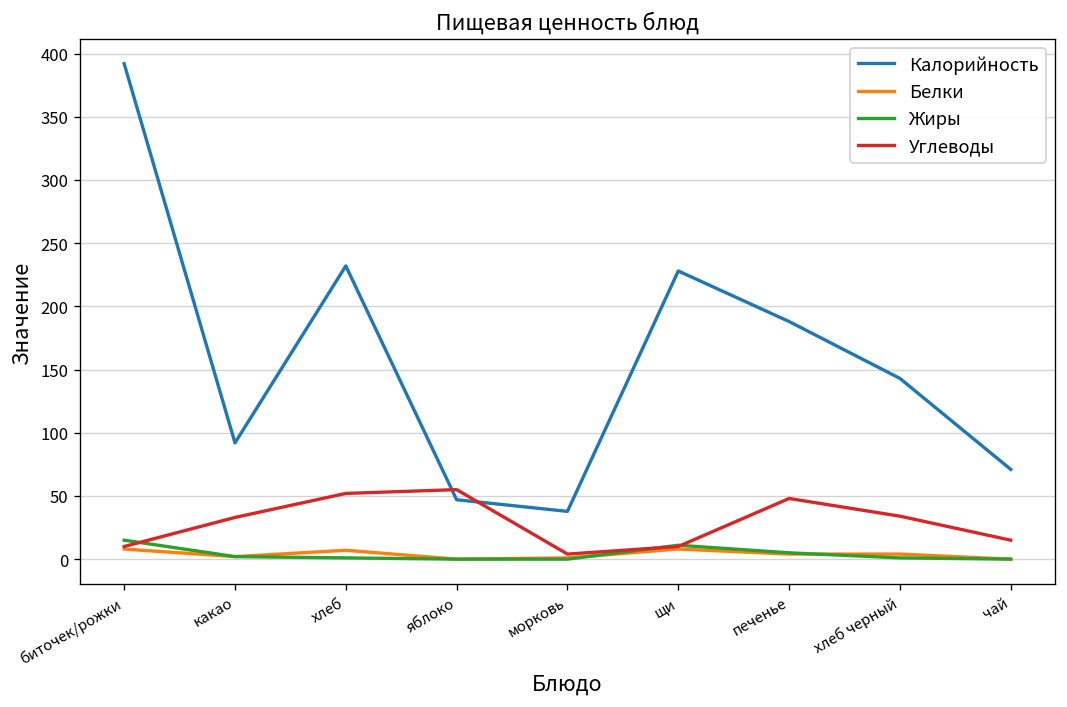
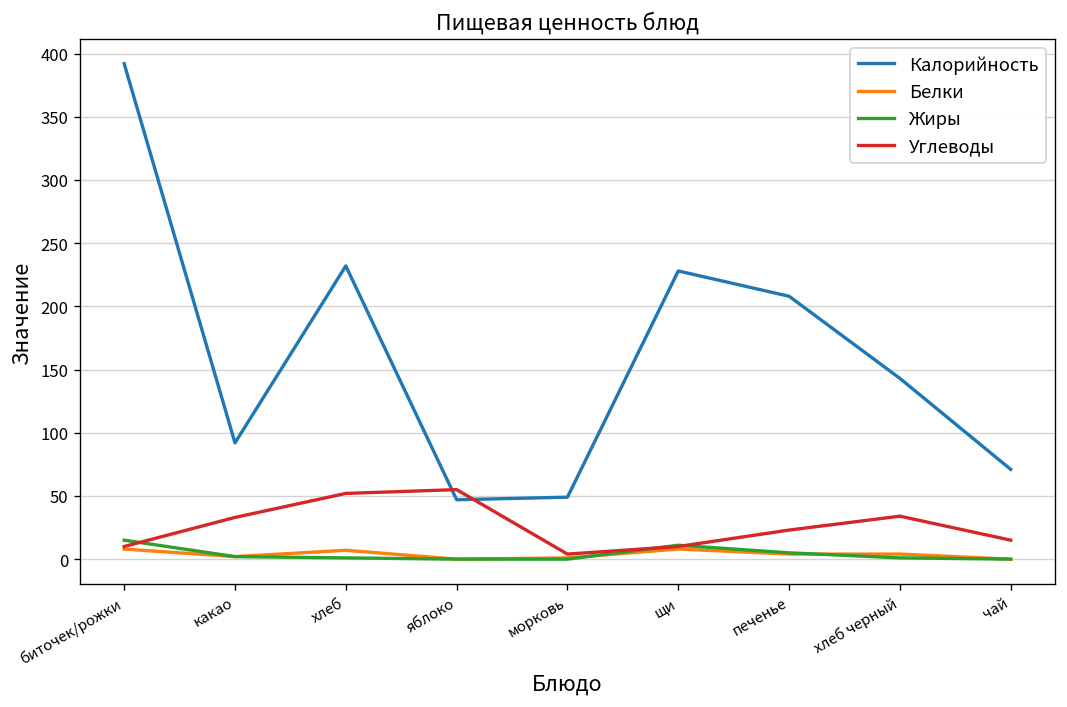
  {
    "Калорийность": {
      "биточек/рожки": 392,
      "какао": 92,
      "хлеб": 232,
      "яблоко": 47,
-     "морковь": 38,
+     "морковь": 49,
      "щи": 228,
-     "печенье": 188,
+     "печенье": 208,
      "хлеб черный": 143,
      "чай": 71
    },
    "Белки": {
      "хлеб": 7,
      "хлеб черный": 4
    },
    "Жиры": {
      "биточек/рожки": 15,
      "хлеб": 1,
      "хлеб черный": 1
    },
    "Углеводы": {
      "какао": 33,
      "хлеб": 52,
      "яблоко": 55,
      "морковь": 4,
-     "печенье": 48,
+     "печенье": 23,
      "хлеб черный": 34,
      "чай": 15
    }
  }
